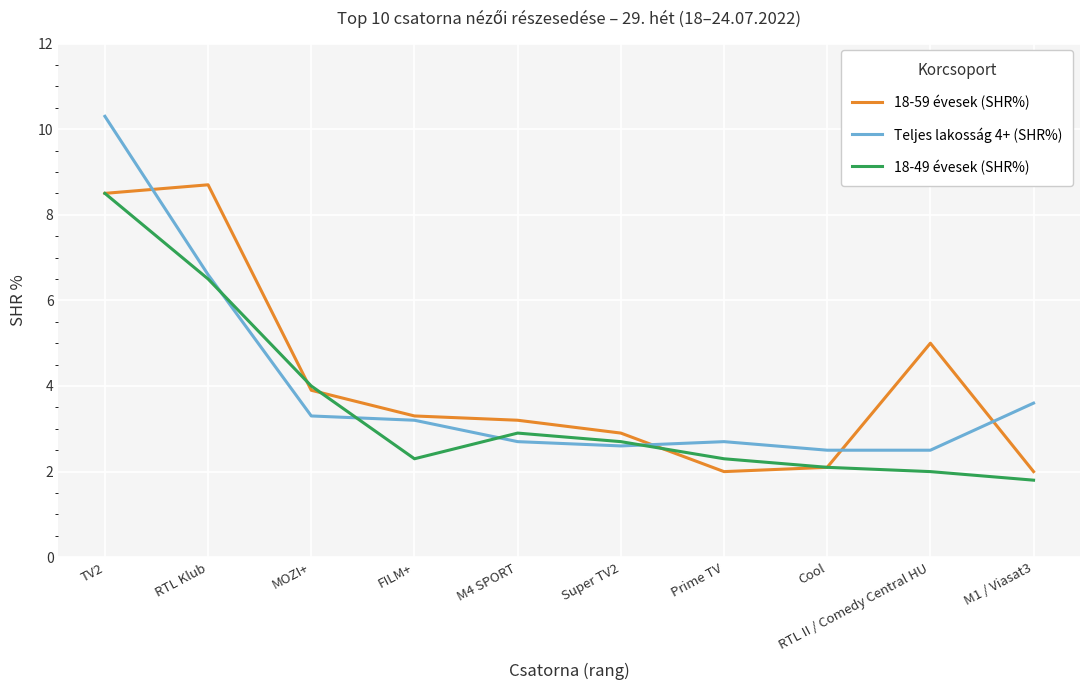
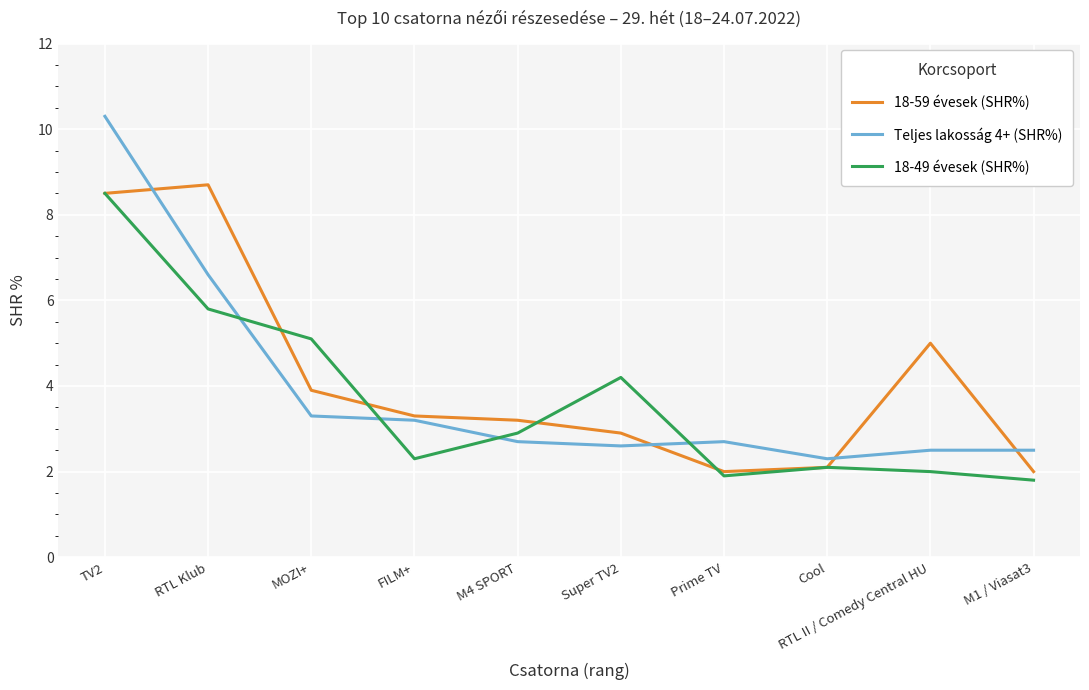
  {
    "18-59 évesek (SHR%)": {
      "RTL Klub": 8.7,
      "MOZI+": 3.9,
      "FILM+": 3.3,
      "M4 SPORT": 3.2,
      "Super TV2": 2.9,
      "Prime TV": 2.0,
      "RTL II / Comedy Central HU": 5.0,
      "M1 / Viasat3": 2.0
    },
    "Teljes lakosság 4+ (SHR%)": {
      "TV2": 10.3,
      "RTL Klub": 6.6,
      "MOZI+": 3.3,
      "FILM+": 3.2,
      "M4 SPORT": 2.7,
      "Super TV2": 2.6,
      "Prime TV": 2.7,
-     "Cool": 2.5,
+     "Cool": 2.3,
      "RTL II / Comedy Central HU": 2.5,
-     "M1 / Viasat3": 3.6
+     "M1 / Viasat3": 2.5
    },
    "18-49 évesek (SHR%)": {
-     "RTL Klub": 6.5,
-     "MOZI+": 4.0,
+     "RTL Klub": 5.8,
+     "MOZI+": 5.1,
      "FILM+": 2.3,
      "M4 SPORT": 2.9,
-     "Super TV2": 2.7,
-     "Prime TV": 2.3,
+     "Super TV2": 4.2,
+     "Prime TV": 1.9,
      "RTL II / Comedy Central HU": 2.0,
      "M1 / Viasat3": 1.8
    }
  }
